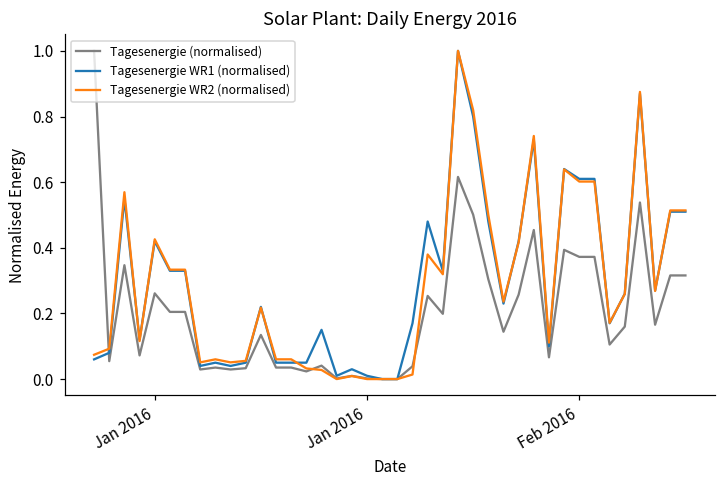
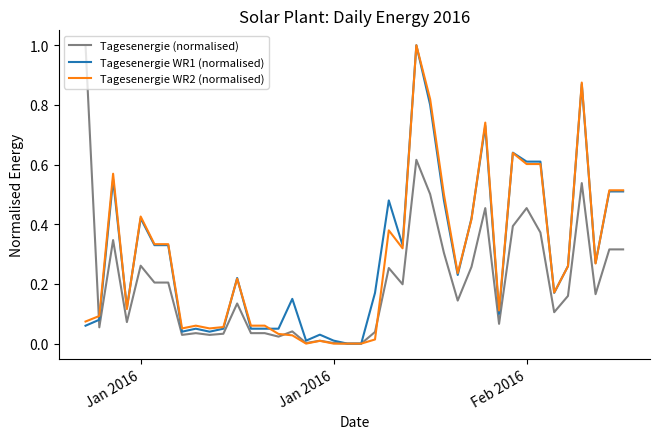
  {
    "Tagesenergie (normalised)": {
-     "Feb 2016": 0.37
+     "Feb 2016": 0.45
    }
  }
